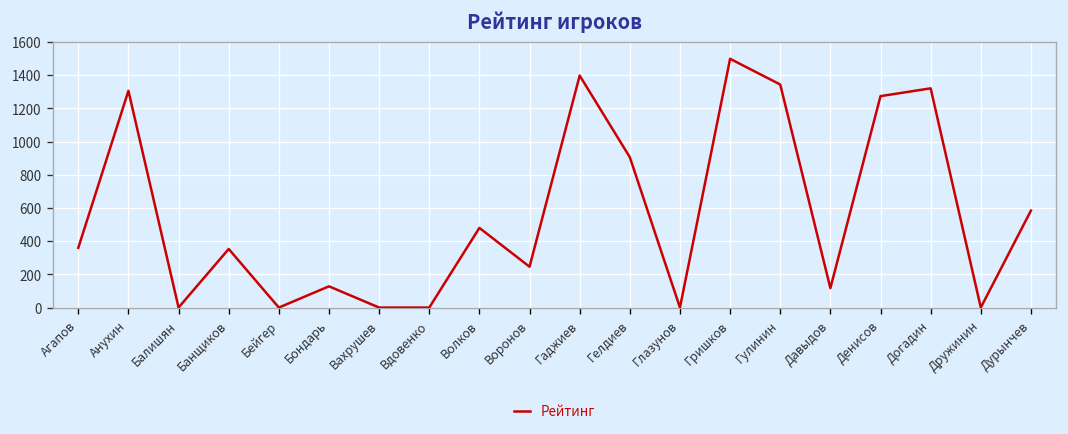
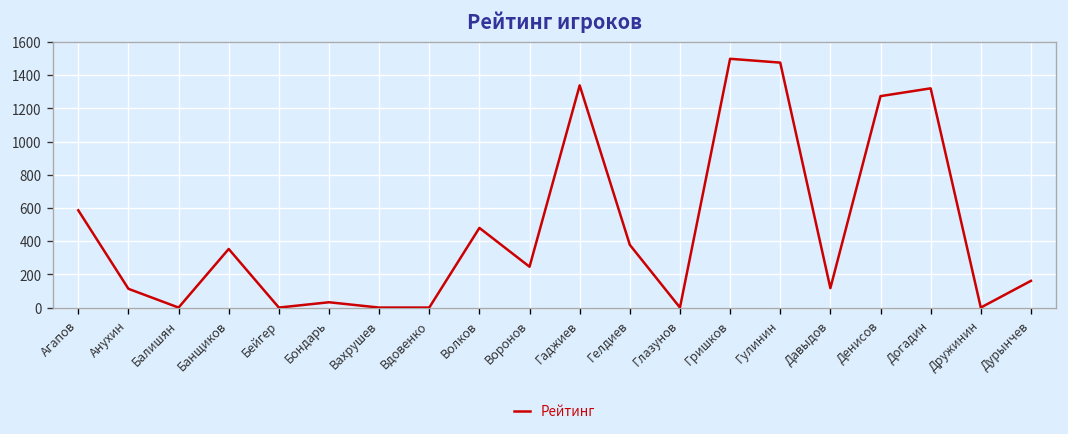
  {
-   "Агапов": 360,
-   "Анухин": 1310,
+   "Агапов": 590,
+   "Анухин": 110,
    "Балишян": 0,
    "Банщиков": 350,
    "Бейгер": 0,
-   "Бондарь": 130,
+   "Бондарь": 30,
    "Вахрушев": 0,
    "Вдовенко": 0,
    "Волков": 480,
    "Воронов": 250,
-   "Гаджиев": 1400,
-   "Гелдиев": 910,
+   "Гаджиев": 1340,
+   "Гелдиев": 380,
    "Глазунов": 0,
    "Гришков": 1500,
-   "Гулинин": 1340,
+   "Гулинин": 1480,
    "Давыдов": 120,
    "Денисов": 1270,
    "Догадин": 1320,
    "Дружинин": 0,
-   "Дурынчев": 580
+   "Дурынчев": 160
  }
